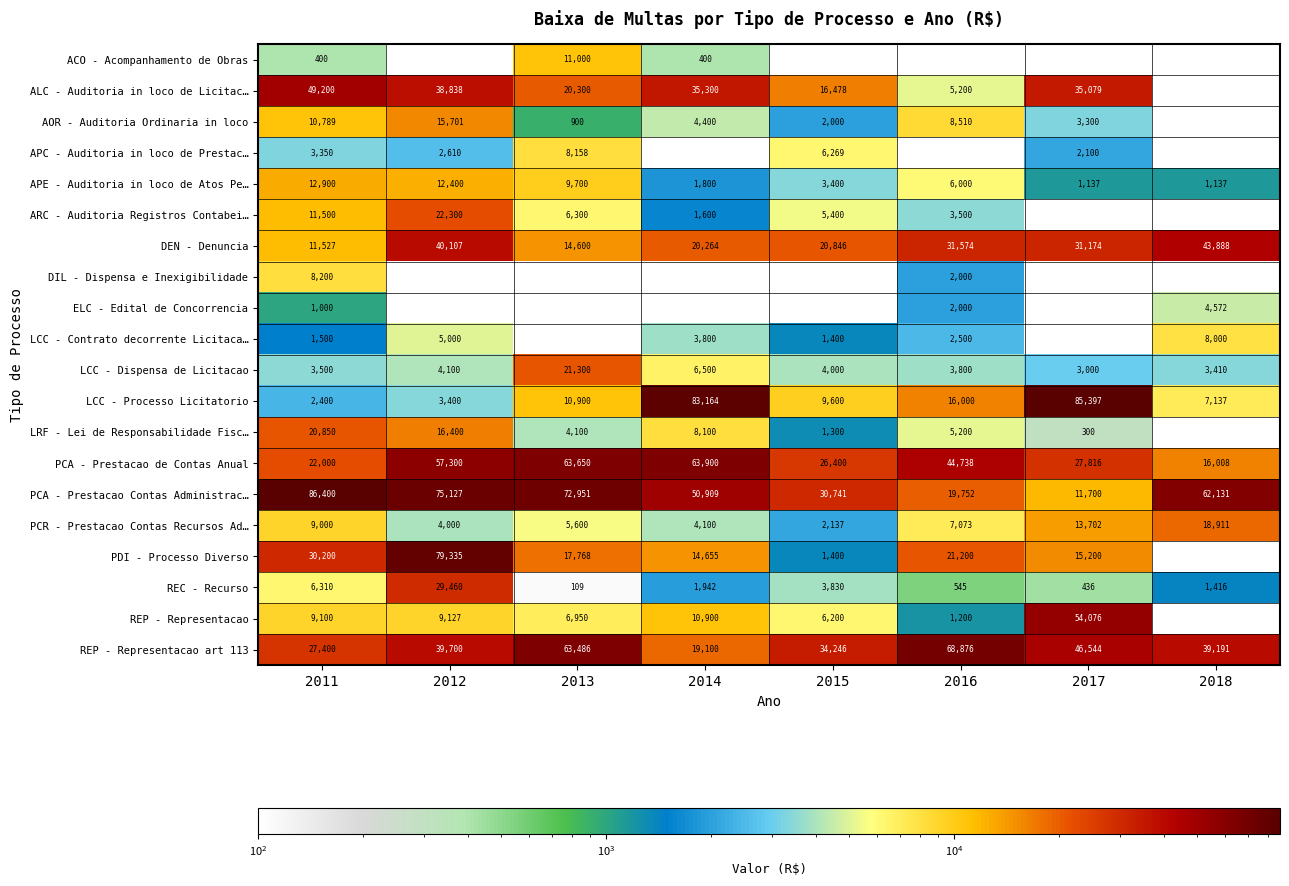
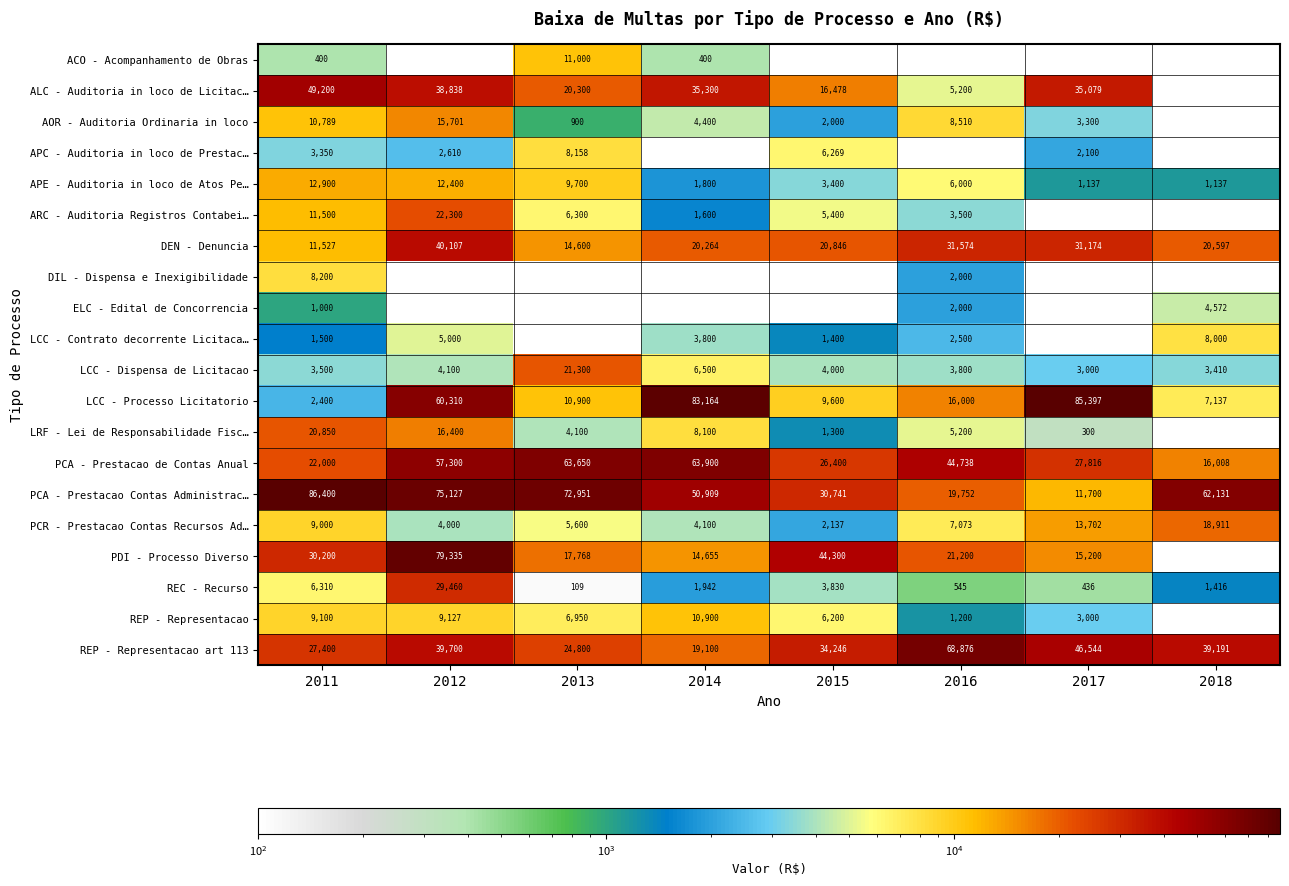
  {
    "ACO - Acompanhamento de Obras": {
      "2011": "400",
      "2013": "11,000",
      "2014": "400"
    },
    "ALC - Auditoria in loco de Licitac…": {
      "2011": "49,200",
      "2012": "38,838",
      "2013": "20,300",
      "2014": "35,300",
      "2015": "16,478",
      "2016": "5,200",
      "2017": "35,079"
    },
    "AOR - Auditoria Ordinaria in loco": {
      "2011": "10,789",
      "2012": "15,701",
      "2013": "900",
      "2014": "4,400",
      "2015": "2,000",
      "2016": "8,510",
      "2017": "3,300"
    },
    "APC - Auditoria in loco de Prestac…": {
      "2011": "3,350",
      "2012": "2,610",
      "2013": "8,158",
      "2015": "6,269",
      "2017": "2,100"
    },
    "APE - Auditoria in loco de Atos Pe…": {
      "2011": "12,900",
      "2012": "12,400",
      "2013": "9,700",
      "2014": "1,800",
      "2015": "3,400",
      "2016": "6,000",
      "2017": "1,137",
      "2018": "1,137"
    },
    "ARC - Auditoria Registros Contabei…": {
      "2011": "11,500",
      "2012": "22,300",
      "2013": "6,300",
      "2014": "1,600",
      "2015": "5,400",
      "2016": "3,500"
    },
    "DEN - Denuncia": {
      "2011": "11,527",
      "2012": "40,107",
      "2013": "14,600",
      "2014": "20,264",
      "2015": "20,846",
      "2016": "31,574",
      "2017": "31,174",
-     "2018": "43,888"
+     "2018": "20,597"
    },
    "DIL - Dispensa e Inexigibilidade": {
      "2011": "8,200",
      "2016": "2,000"
    },
    "ELC - Edital de Concorrencia": {
      "2011": "1,000",
      "2016": "2,000",
      "2018": "4,572"
    },
    "LCC - Contrato decorrente Licitaca…": {
      "2011": "1,500",
      "2012": "5,000",
      "2014": "3,800",
      "2015": "1,400",
      "2016": "2,500",
      "2018": "8,000"
    },
    "LCC - Dispensa de Licitacao": {
      "2011": "3,500",
      "2012": "4,100",
      "2013": "21,300",
      "2014": "6,500",
      "2015": "4,000",
      "2016": "3,800",
      "2017": "3,000",
      "2018": "3,410"
    },
    "LCC - Processo Licitatorio": {
      "2011": "2,400",
-     "2012": "3,400",
+     "2012": "60,310",
      "2013": "10,900",
      "2014": "83,164",
      "2015": "9,600",
      "2016": "16,000",
      "2017": "85,397",
      "2018": "7,137"
    },
    "LRF - Lei de Responsabilidade Fisc…": {
      "2011": "20,850",
      "2012": "16,400",
      "2013": "4,100",
      "2014": "8,100",
      "2015": "1,300",
      "2016": "5,200",
      "2017": "300"
    },
    "PCA - Prestacao de Contas Anual": {
      "2011": "22,000",
      "2012": "57,300",
      "2013": "63,650",
      "2014": "63,900",
      "2015": "26,400",
      "2016": "44,738",
      "2017": "27,816",
      "2018": "16,008"
    },
    "PCA - Prestacao Contas Administrac…": {
      "2011": "86,400",
      "2012": "75,127",
      "2013": "72,951",
      "2014": "50,909",
      "2015": "30,741",
      "2016": "19,752",
      "2017": "11,700",
      "2018": "62,131"
    },
    "PCR - Prestacao Contas Recursos Ad…": {
      "2011": "9,000",
      "2012": "4,000",
      "2013": "5,600",
      "2014": "4,100",
      "2015": "2,137",
      "2016": "7,073",
      "2017": "13,702",
      "2018": "18,911"
    },
    "PDI - Processo Diverso": {
      "2011": "30,200",
      "2012": "79,335",
      "2013": "17,768",
      "2014": "14,655",
-     "2015": "1,400",
+     "2015": "44,300",
      "2016": "21,200",
      "2017": "15,200"
    },
    "REC - Recurso": {
      "2011": "6,310",
      "2012": "29,460",
      "2013": "109",
      "2014": "1,942",
      "2015": "3,830",
      "2016": "545",
      "2017": "436",
      "2018": "1,416"
    },
    "REP - Representacao": {
      "2011": "9,100",
      "2012": "9,127",
      "2013": "6,950",
      "2014": "10,900",
      "2015": "6,200",
      "2016": "1,200",
-     "2017": "54,076"
+     "2017": "3,000"
    },
    "REP - Representacao art 113": {
      "2011": "27,400",
      "2012": "39,700",
-     "2013": "63,486",
+     "2013": "24,800",
      "2014": "19,100",
      "2015": "34,246",
      "2016": "68,876",
      "2017": "46,544",
      "2018": "39,191"
    }
  }
